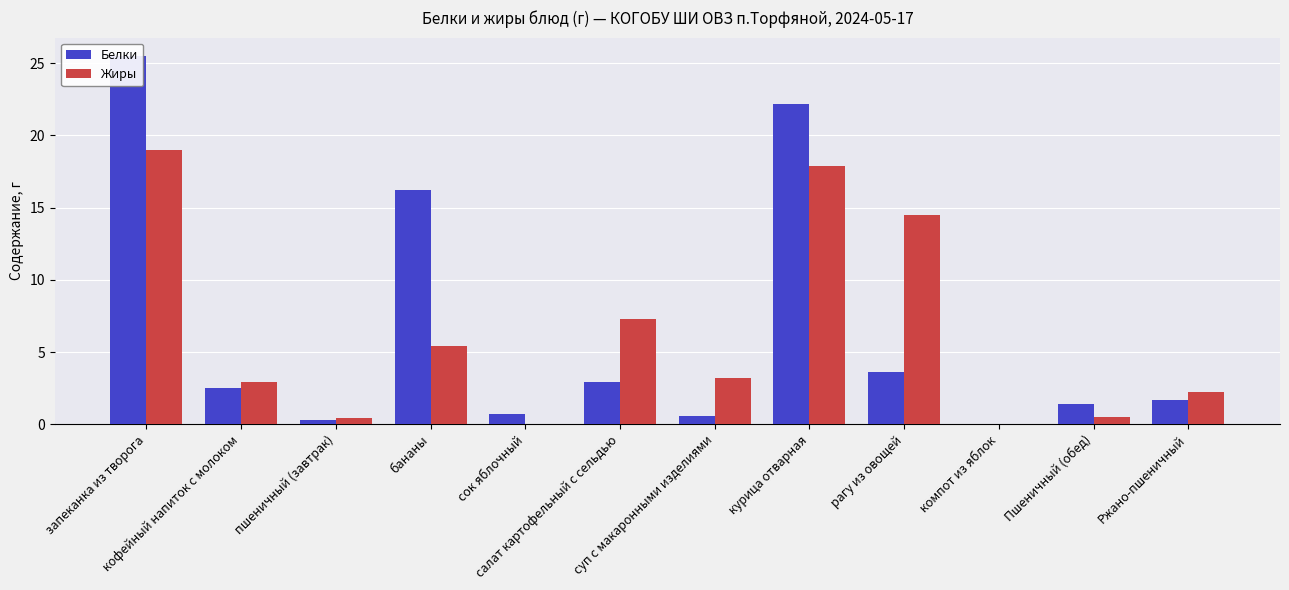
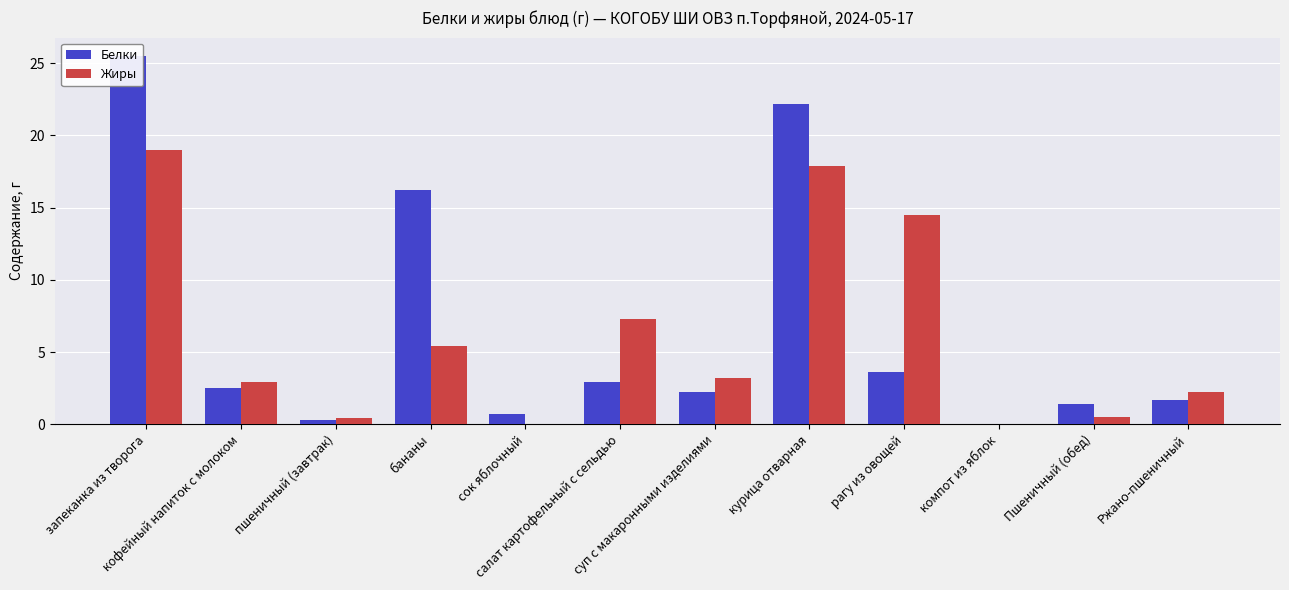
  {
    "Белки": {
      "кофейный напиток с молоком": 2.5,
      "пшеничный (завтрак)": 0.3,
      "бананы": 16.2,
      "сок яблочный": 0.7,
      "салат картофельный с сельдью": 2.9,
-     "суп с макаронными изделиями": 0.6,
+     "суп с макаронными изделиями": 2.2,
      "курица отварная": 22.2,
      "рагу из овощей": 3.6,
      "компот из яблок": 0.0,
      "Пшеничный (обед)": 1.4,
      "Ржано-пшеничный": 1.7
    },
    "Жиры": {
      "запеканка из творога": 19.0,
      "кофейный напиток с молоком": 2.9,
      "пшеничный (завтрак)": 0.4,
      "бананы": 5.4,
      "сок яблочный": 0.0,
      "салат картофельный с сельдью": 7.3,
      "суп с макаронными изделиями": 3.2,
      "курица отварная": 17.9,
      "рагу из овощей": 14.5,
      "компот из яблок": 0.0,
      "Пшеничный (обед)": 0.5,
      "Ржано-пшеничный": 2.2
    }
  }
